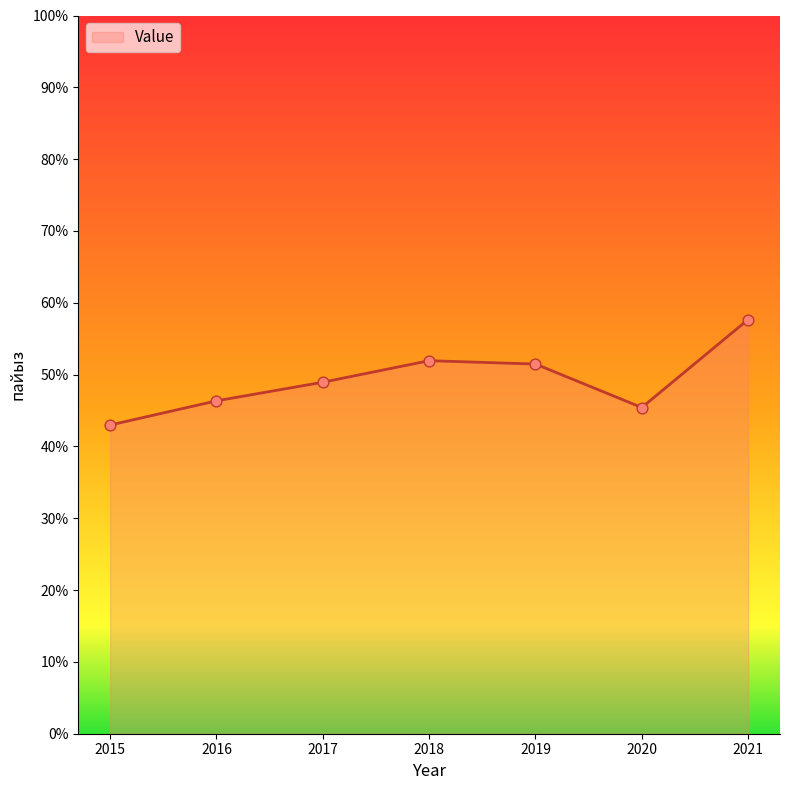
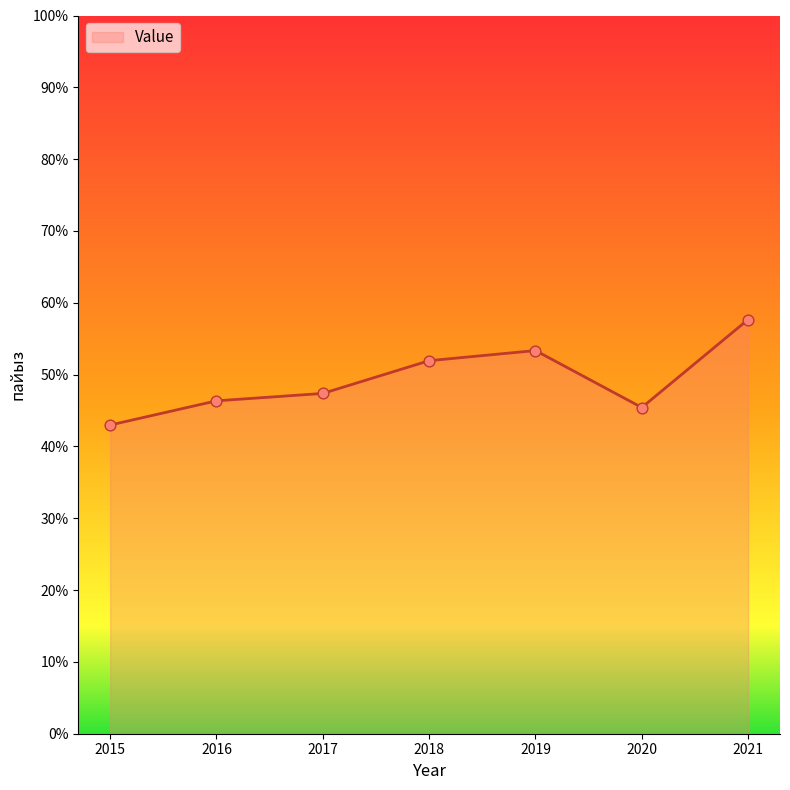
  {
    "2015": "43%",
    "2016": "46%",
-   "2017": "49%",
+   "2017": "47%",
    "2018": "52%",
-   "2019": "51%",
+   "2019": "53%",
    "2020": "45%",
    "2021": "58%"
  }
